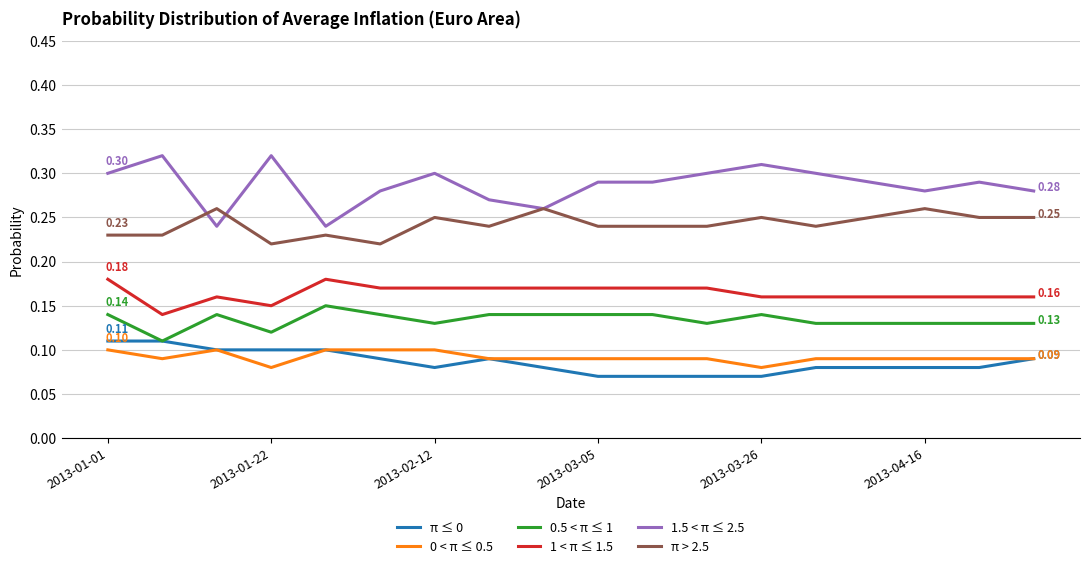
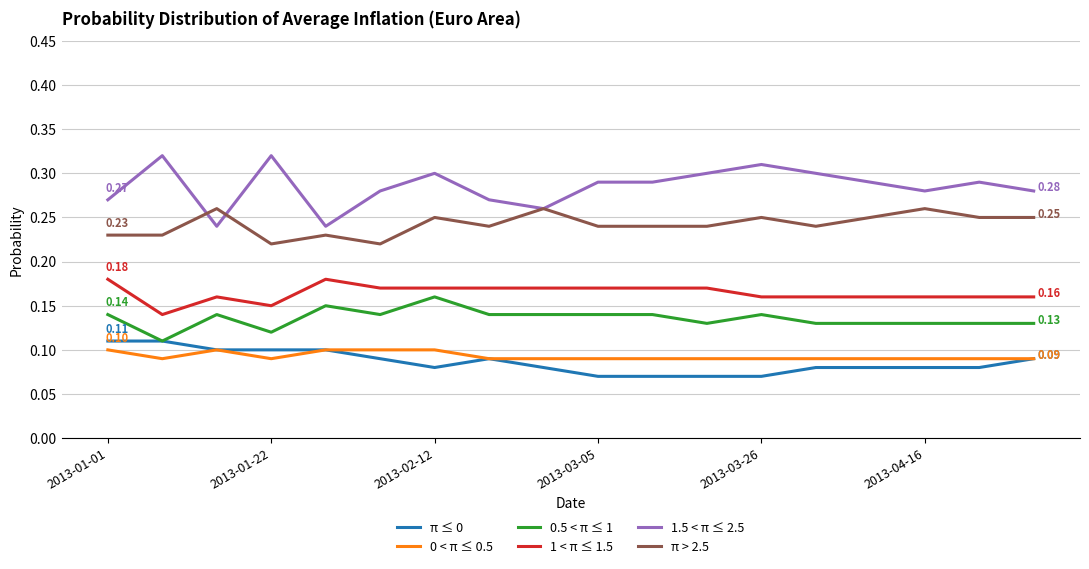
  {
    "π ≤ 0": {
      "2013-01-22": 0.10,
      "2013-02-12": 0.08,
      "2013-03-05": 0.07,
      "2013-03-26": 0.07,
      "2013-04-16": 0.08
    },
    "0 < π ≤ 0.5": {
-     "2013-01-22": 0.08,
+     "2013-01-22": 0.09,
      "2013-02-12": 0.10,
      "2013-03-05": 0.09,
-     "2013-03-26": 0.08,
+     "2013-03-26": 0.09,
      "2013-04-16": 0.09
    },
    "0.5 < π ≤ 1": {
      "2013-01-22": 0.12,
-     "2013-02-12": 0.13,
+     "2013-02-12": 0.16,
      "2013-03-05": 0.14,
      "2013-03-26": 0.14,
      "2013-04-16": 0.13
    },
    "1 < π ≤ 1.5": {
      "2013-01-01": 0.18
    },
    "1.5 < π ≤ 2.5": {
-     "2013-01-01": 0.30
+     "2013-01-01": 0.27
    },
    "π > 2.5": {
      "2013-01-01": 0.23
    }
  }
